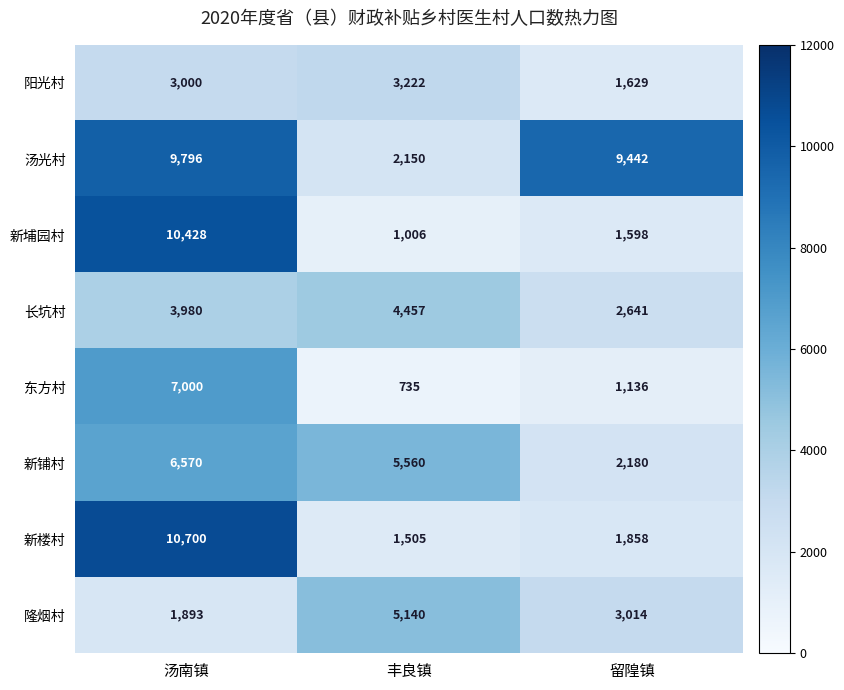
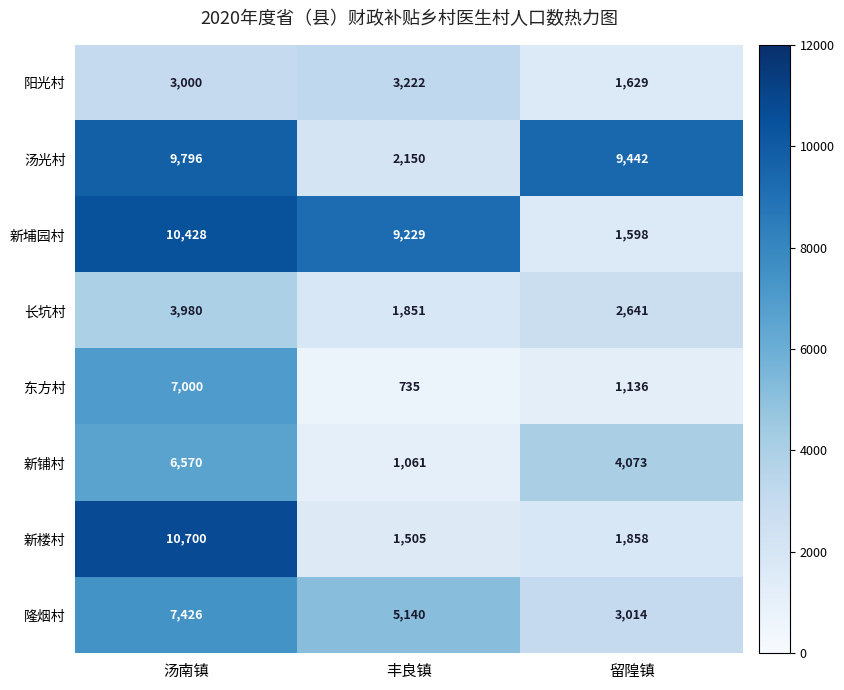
  {
    "阳光村": {
      "汤南镇": "3,000",
      "丰良镇": "3,222",
      "留隍镇": "1,629"
    },
    "汤光村": {
      "汤南镇": "9,796",
      "丰良镇": "2,150",
      "留隍镇": "9,442"
    },
    "新埔园村": {
      "汤南镇": "10,428",
-     "丰良镇": "1,006",
+     "丰良镇": "9,229",
      "留隍镇": "1,598"
    },
    "长坑村": {
      "汤南镇": "3,980",
-     "丰良镇": "4,457",
+     "丰良镇": "1,851",
      "留隍镇": "2,641"
    },
    "东方村": {
      "汤南镇": "7,000",
      "丰良镇": "735",
      "留隍镇": "1,136"
    },
    "新铺村": {
      "汤南镇": "6,570",
-     "丰良镇": "5,560",
-     "留隍镇": "2,180"
+     "丰良镇": "1,061",
+     "留隍镇": "4,073"
    },
    "新楼村": {
      "汤南镇": "10,700",
      "丰良镇": "1,505",
      "留隍镇": "1,858"
    },
    "隆烟村": {
-     "汤南镇": "1,893",
+     "汤南镇": "7,426",
      "丰良镇": "5,140",
      "留隍镇": "3,014"
    }
  }
